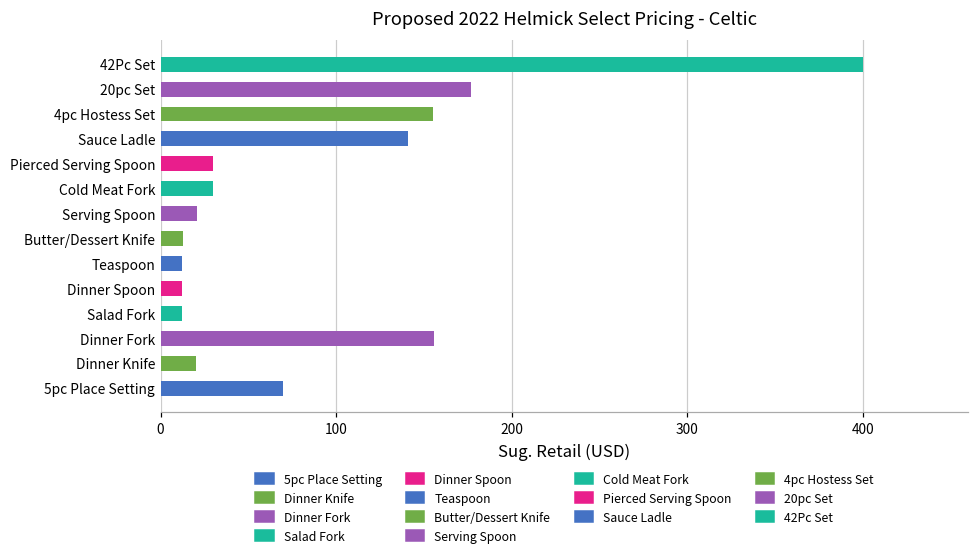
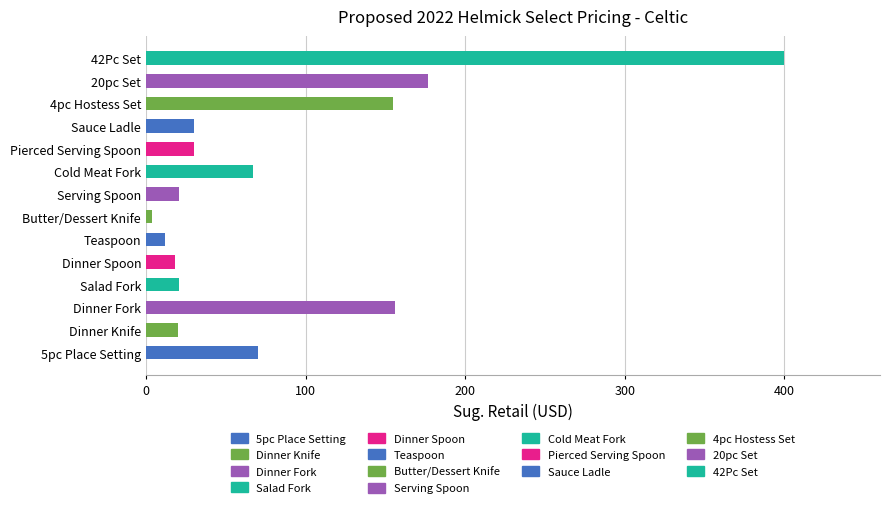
  {
    "42Pc Set": 400,
    "20pc Set": 177,
    "4pc Hostess Set": 155,
-   "Sauce Ladle": 141,
+   "Sauce Ladle": 30,
    "Pierced Serving Spoon": 30,
-   "Cold Meat Fork": 30,
+   "Cold Meat Fork": 67,
    "Serving Spoon": 21,
-   "Butter/Dessert Knife": 13,
+   "Butter/Dessert Knife": 4,
    "Teaspoon": 12,
-   "Dinner Spoon": 12,
-   "Salad Fork": 12,
+   "Dinner Spoon": 18,
+   "Salad Fork": 21,
    "Dinner Fork": 156,
    "Dinner Knife": 20,
    "5pc Place Setting": 70
  }
